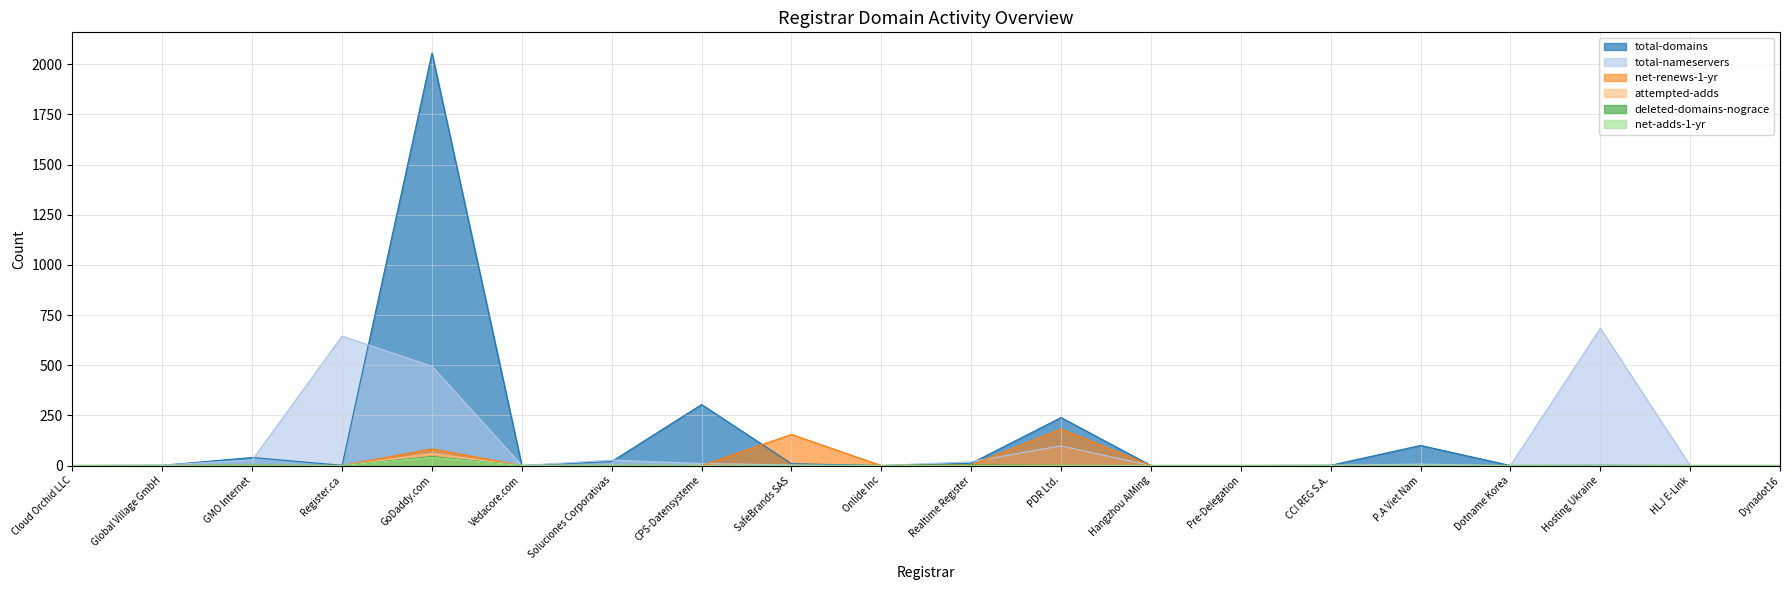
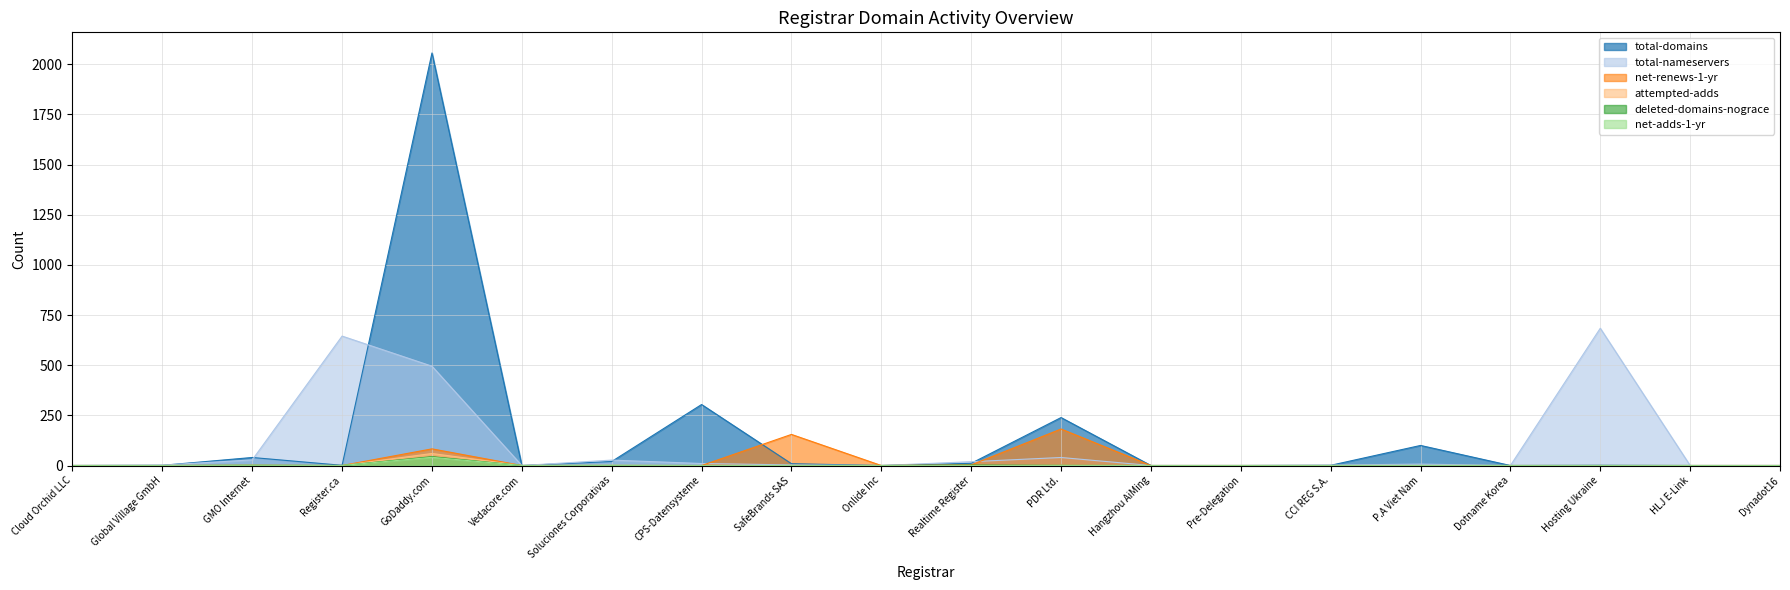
  {
    "total-domains": {
      "GoDaddy.com": 2060,
      "CPS-Datensysteme": 300,
      "PDR Ltd.": 240,
      "P.A Viet Nam": 100
    },
    "total-nameservers": {
      "Register.ca": 650,
      "GoDaddy.com": 500,
-     "PDR Ltd.": 100,
+     "PDR Ltd.": 40,
      "Hosting Ukraine": 680
    },
    "net-renews-1-yr": {
      "GoDaddy.com": 80,
      "SafeBrands SAS": 160,
      "PDR Ltd.": 180
    },
    "attempted-adds": {
      "GoDaddy.com": 60
    }
  }
